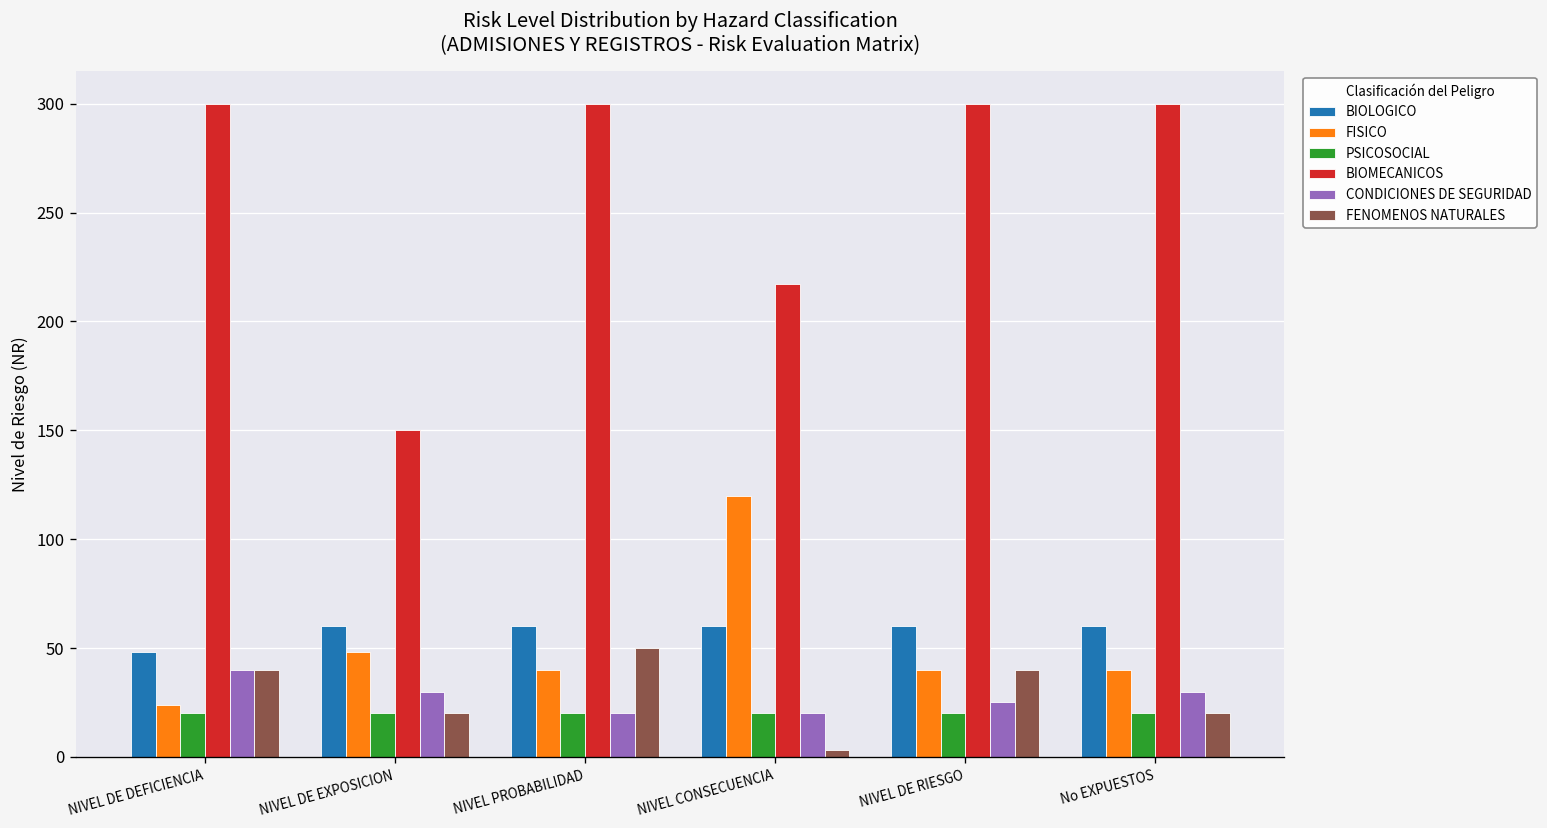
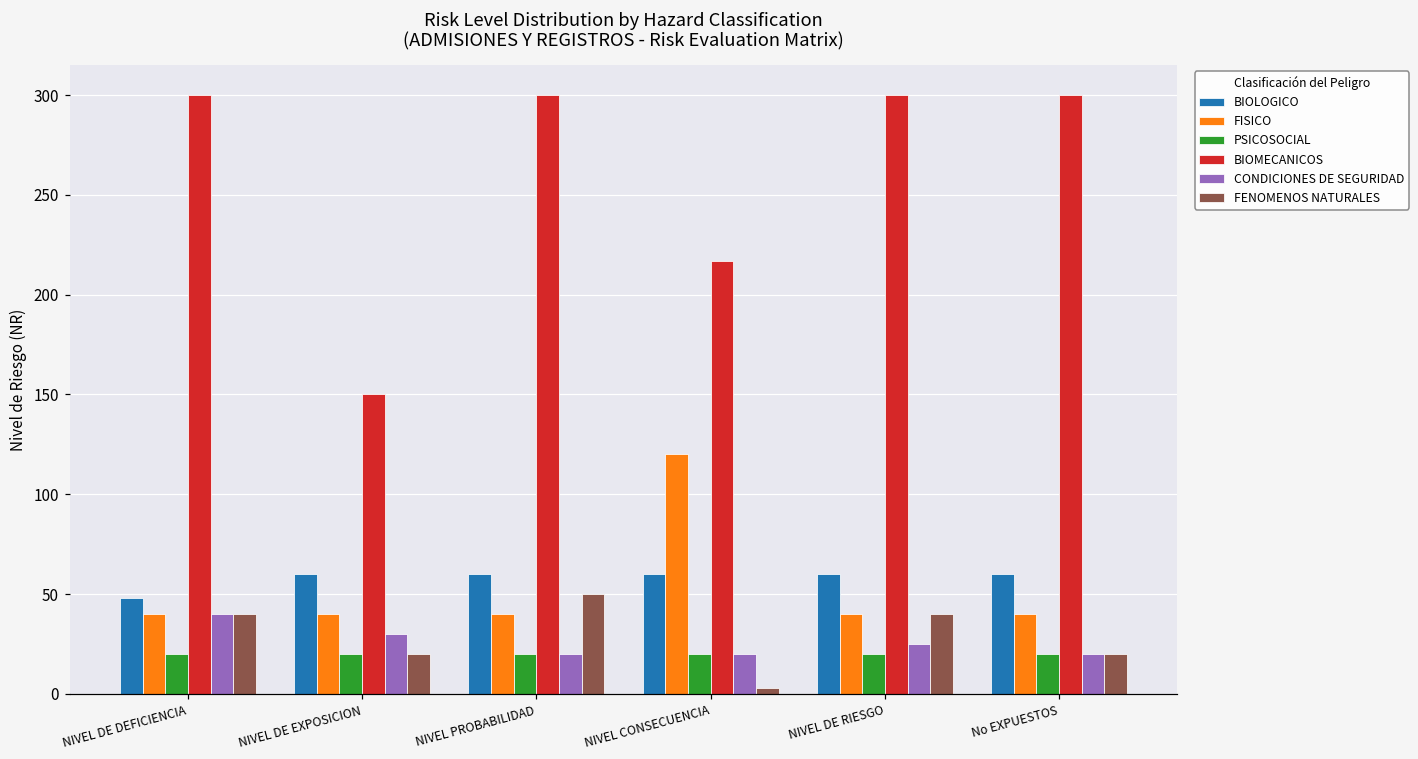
  {
    "BIOLOGICO": {
      "NIVEL DE DEFICIENCIA": 48,
      "NIVEL DE EXPOSICION": 60,
      "NIVEL PROBABILIDAD": 60,
      "NIVEL CONSECUENCIA": 60,
      "NIVEL DE RIESGO": 60,
      "No EXPUESTOS": 60
    },
    "FISICO": {
-     "NIVEL DE DEFICIENCIA": 24,
-     "NIVEL DE EXPOSICION": 48,
+     "NIVEL DE DEFICIENCIA": 40,
+     "NIVEL DE EXPOSICION": 40,
      "NIVEL PROBABILIDAD": 40,
      "NIVEL CONSECUENCIA": 120,
      "NIVEL DE RIESGO": 40,
      "No EXPUESTOS": 40
    },
    "PSICOSOCIAL": {
      "NIVEL DE DEFICIENCIA": 20,
      "NIVEL DE EXPOSICION": 20,
      "NIVEL PROBABILIDAD": 20,
      "NIVEL CONSECUENCIA": 20,
      "NIVEL DE RIESGO": 20,
      "No EXPUESTOS": 20
    },
    "BIOMECANICOS": {
      "NIVEL DE DEFICIENCIA": 300,
      "NIVEL DE EXPOSICION": 150,
      "NIVEL PROBABILIDAD": 300,
      "NIVEL CONSECUENCIA": 217,
      "NIVEL DE RIESGO": 300,
      "No EXPUESTOS": 300
    },
    "CONDICIONES DE SEGURIDAD": {
      "NIVEL DE DEFICIENCIA": 40,
      "NIVEL DE EXPOSICION": 30,
      "NIVEL PROBABILIDAD": 20,
      "NIVEL CONSECUENCIA": 20,
      "NIVEL DE RIESGO": 25,
-     "No EXPUESTOS": 30
+     "No EXPUESTOS": 20
    },
    "FENOMENOS NATURALES": {
      "NIVEL DE DEFICIENCIA": 40,
      "NIVEL DE EXPOSICION": 20,
      "NIVEL PROBABILIDAD": 50,
      "NIVEL CONSECUENCIA": 3,
      "NIVEL DE RIESGO": 40,
      "No EXPUESTOS": 20
    }
  }
